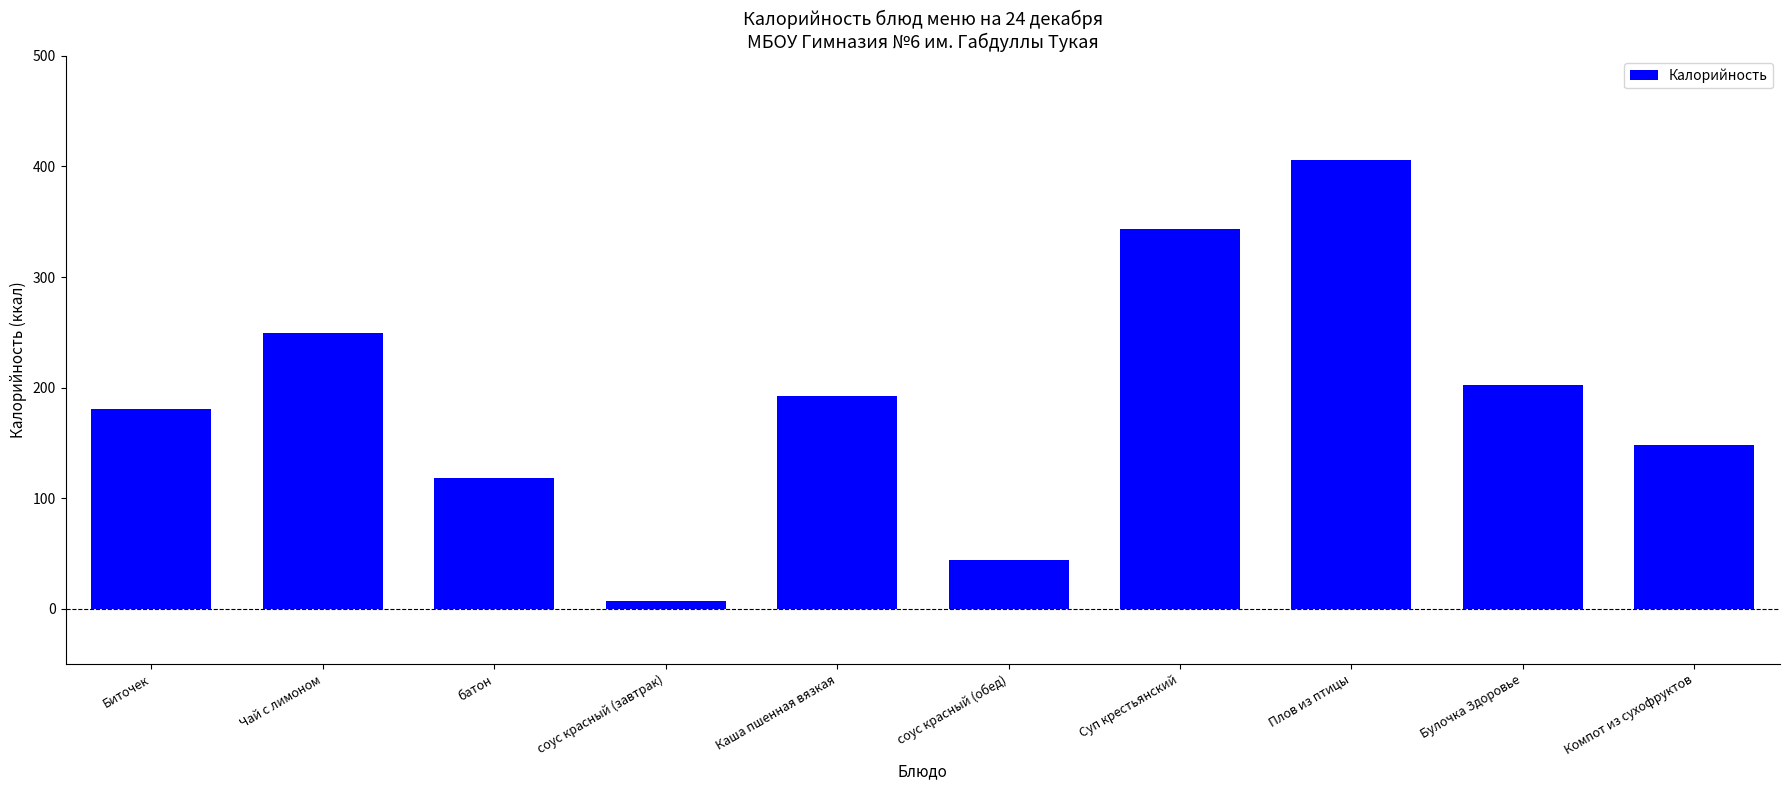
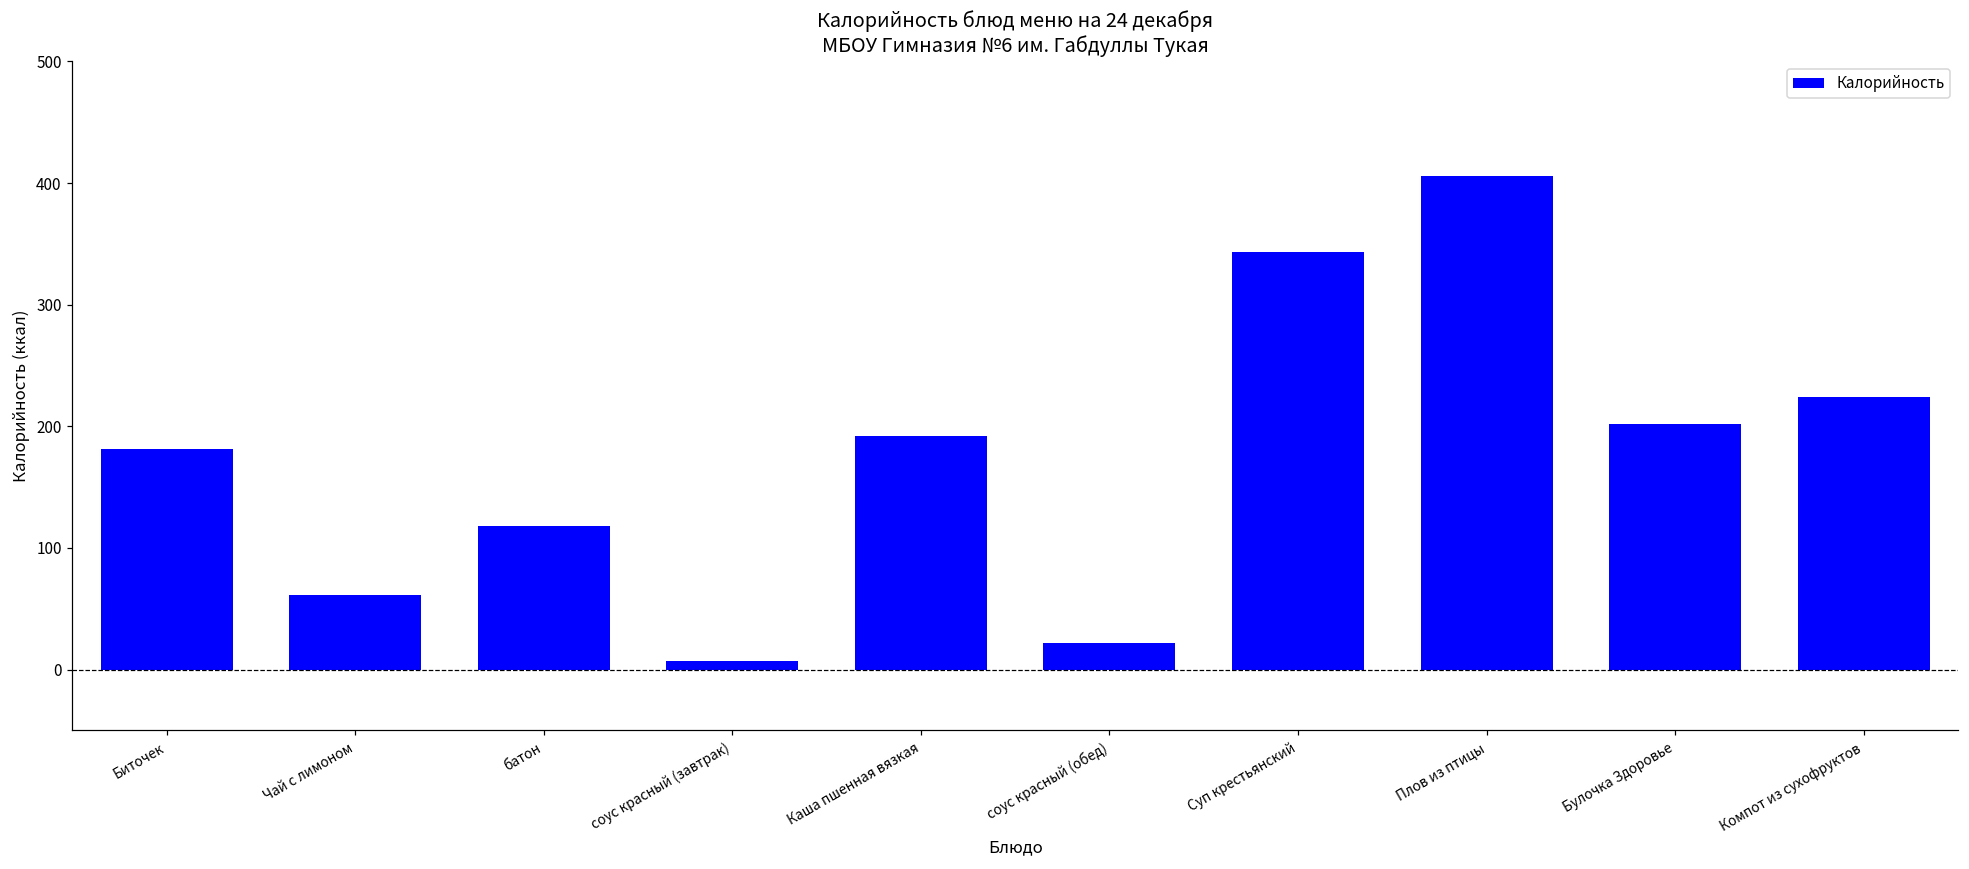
  {
    "Биточек": 181,
-   "Чай с лимоном": 249,
+   "Чай с лимоном": 61,
    "батон": 118,
    "соус красный (завтрак)": 7,
    "Каша пшенная вязкая": 192,
-   "соус красный (обед)": 44,
+   "соус красный (обед)": 22,
    "Суп крестьянский": 343,
    "Плов из птицы": 406,
    "Булочка Здоровье": 202,
-   "Компот из сухофруктов": 148
+   "Компот из сухофруктов": 224
  }
